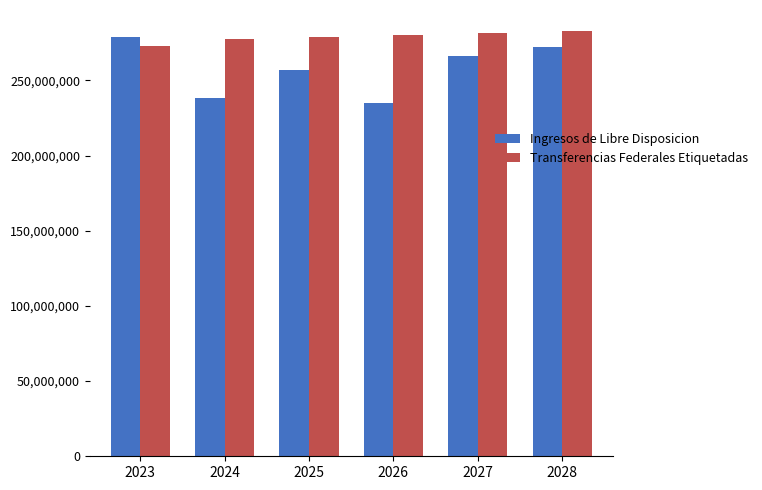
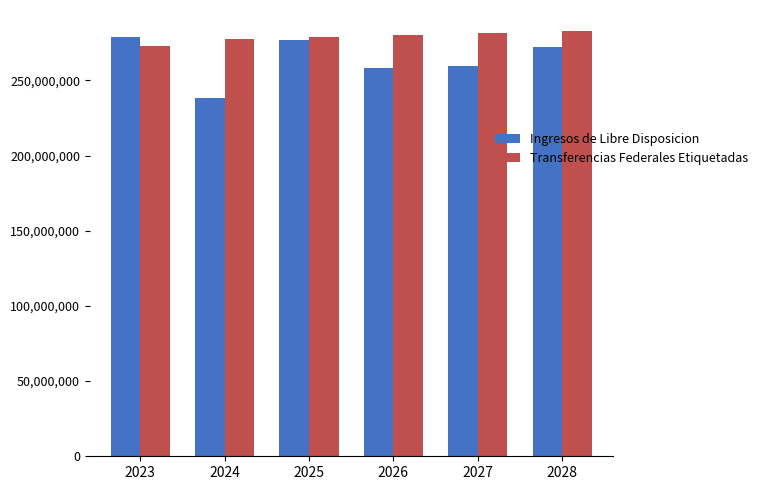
  {
    "Ingresos de Libre Disposicion": {
      "2023": "279,000,000",
      "2024": "238,000,000",
-     "2025": "257,000,000",
-     "2026": "235,000,000",
-     "2027": "266,000,000",
+     "2025": "277,000,000",
+     "2026": "258,000,000",
+     "2027": "259,000,000",
      "2028": "272,000,000"
    },
    "Transferencias Federales Etiquetadas": {
      "2023": "273,000,000",
      "2024": "277,000,000",
      "2025": "279,000,000",
      "2026": "280,000,000",
      "2027": "281,000,000",
      "2028": "283,000,000"
    }
  }
